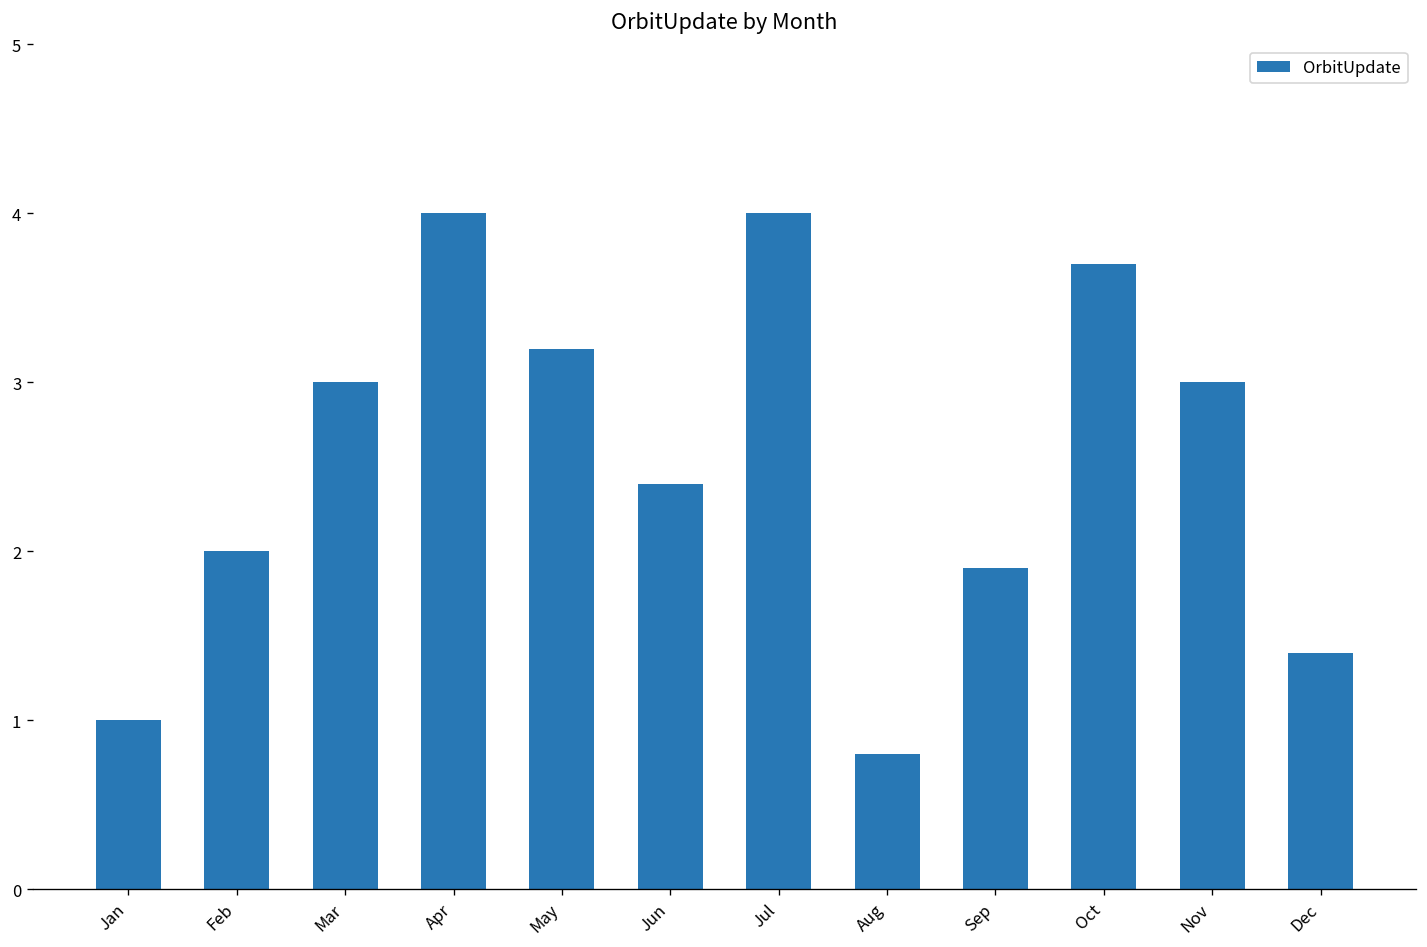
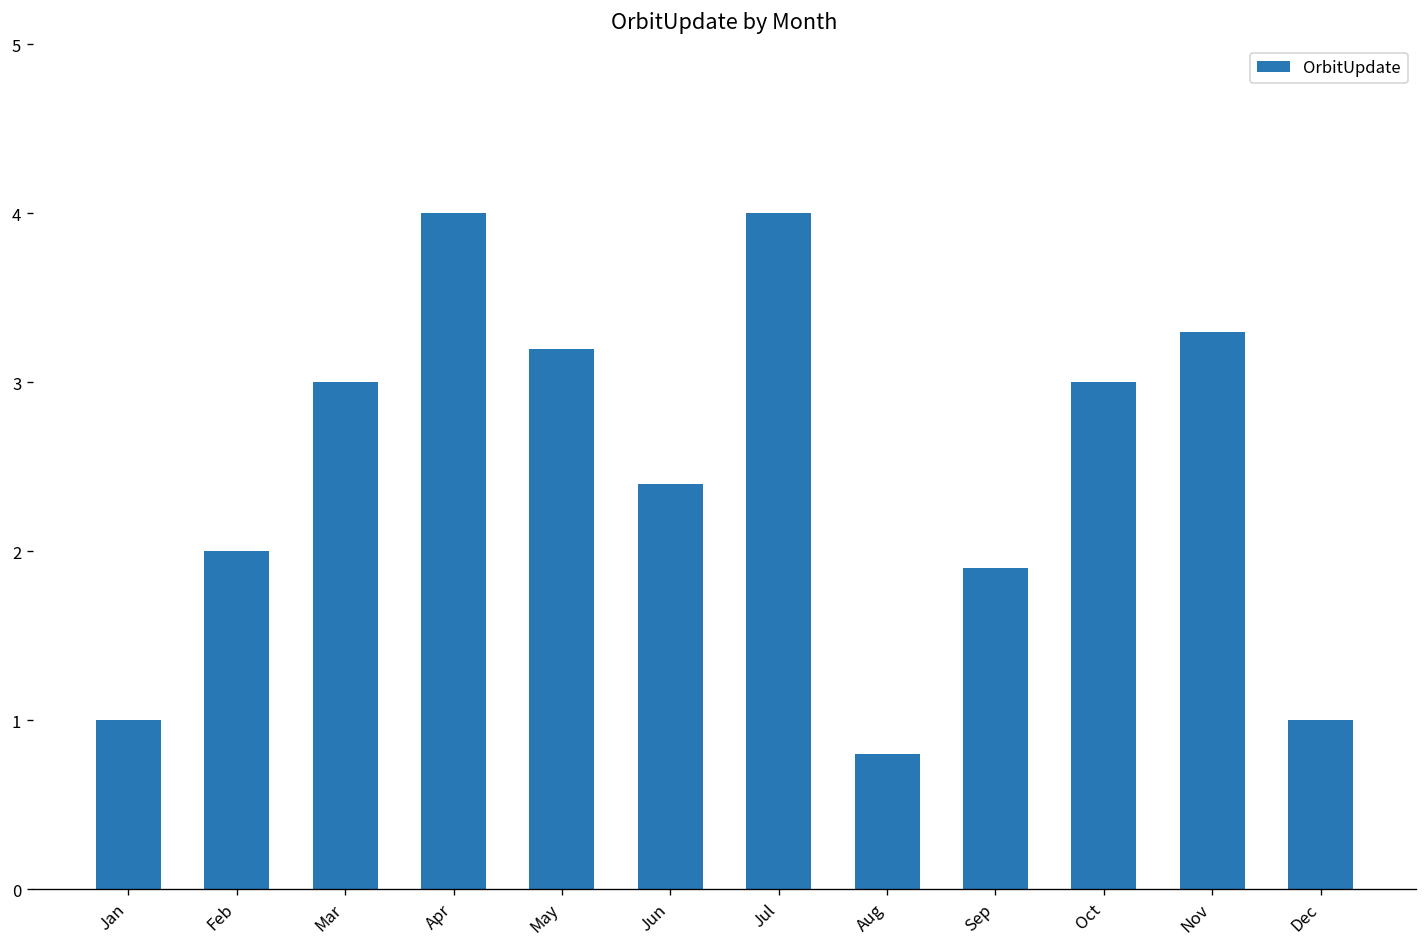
  {
    "Jan": 1.0,
    "Feb": 2.0,
    "Mar": 3.0,
    "Apr": 4.0,
    "May": 3.2,
    "Jun": 2.4,
    "Jul": 4.0,
    "Aug": 0.8,
    "Sep": 1.9,
-   "Oct": 3.7,
-   "Nov": 3.0,
-   "Dec": 1.4
+   "Oct": 3.0,
+   "Nov": 3.3,
+   "Dec": 1.0
  }
